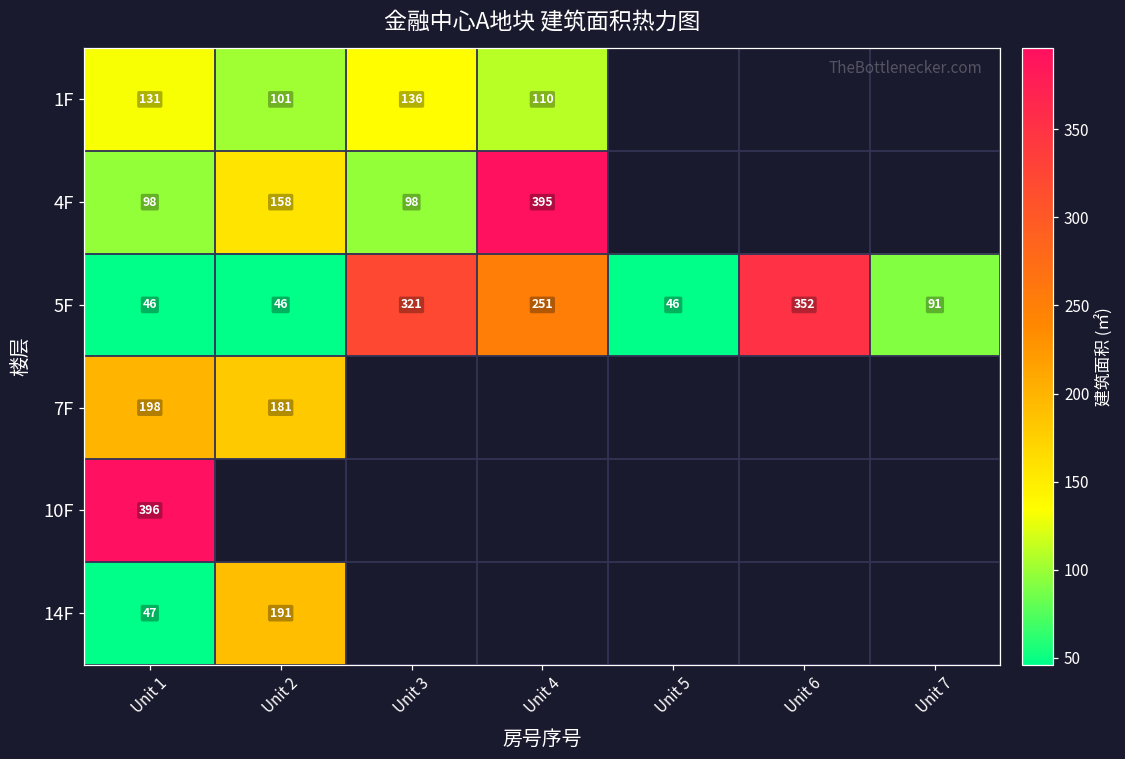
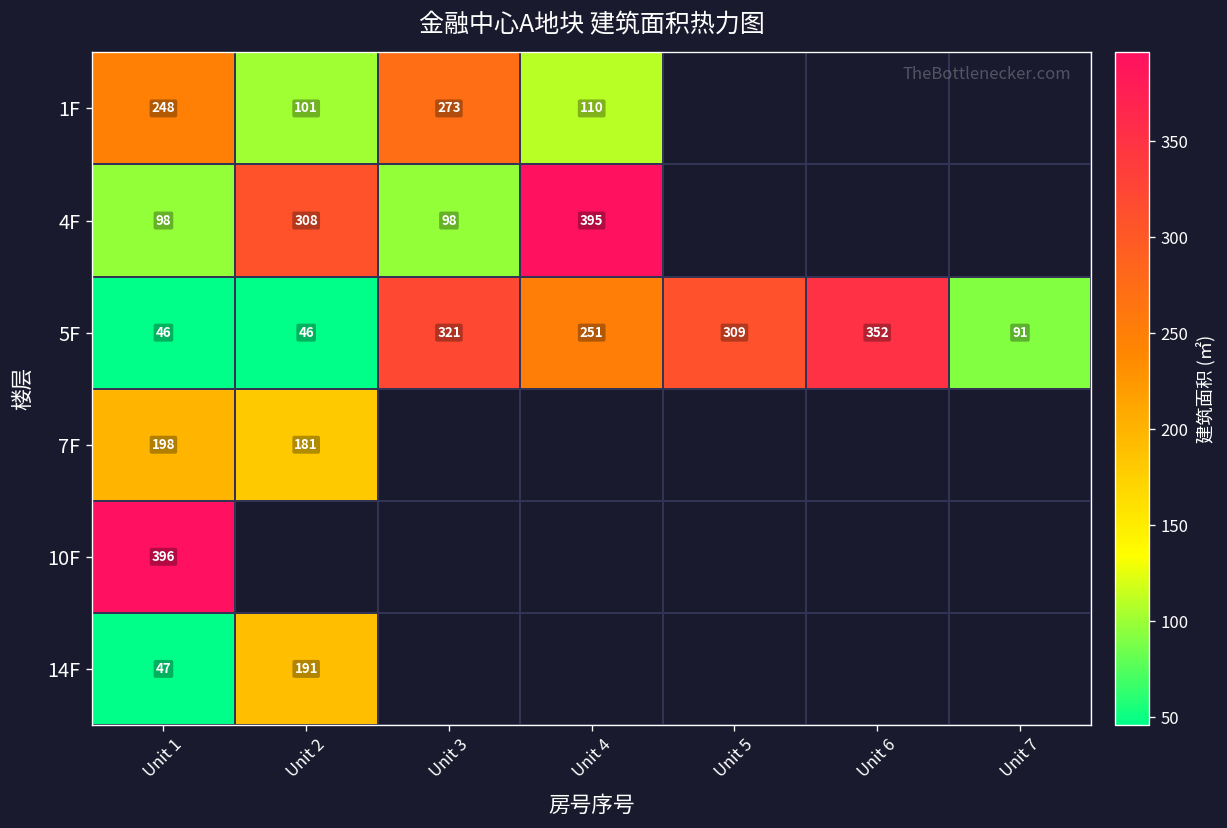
  {
    "1F": {
-     "Unit 1": 131,
-     "Unit 3": 136
+     "Unit 1": 248,
+     "Unit 3": 273
    },
    "4F": {
-     "Unit 2": 158
+     "Unit 2": 308
    },
    "5F": {
-     "Unit 5": 46
+     "Unit 5": 309
    }
  }
